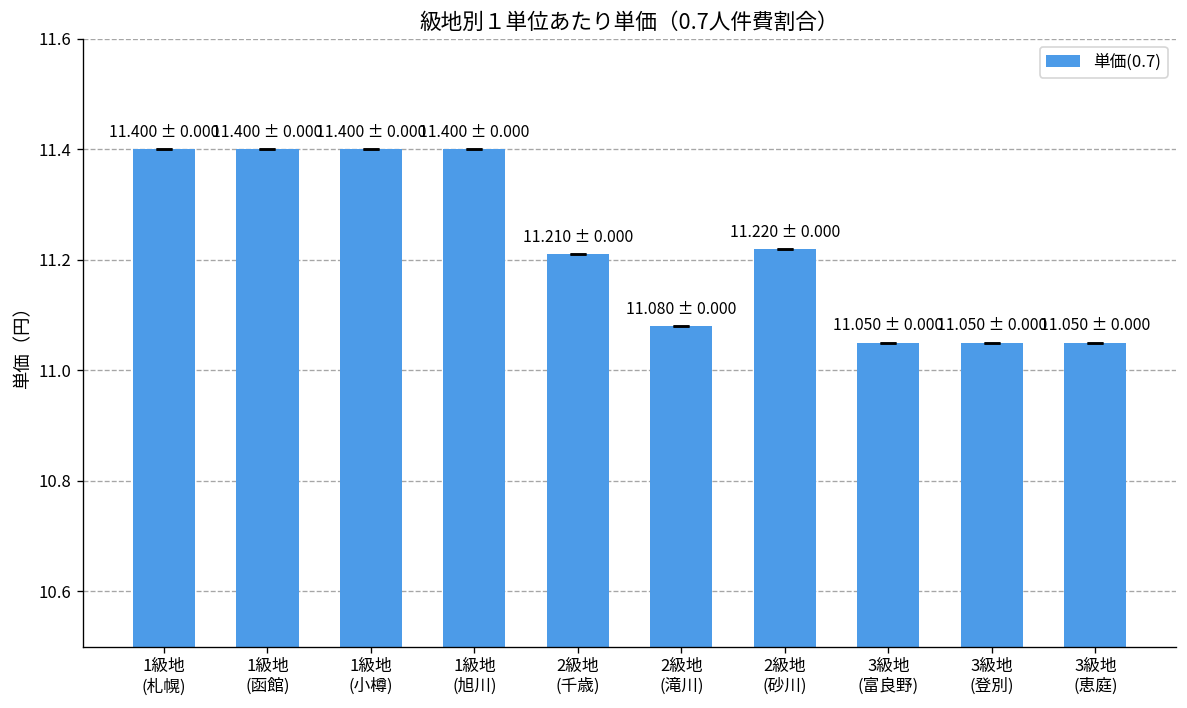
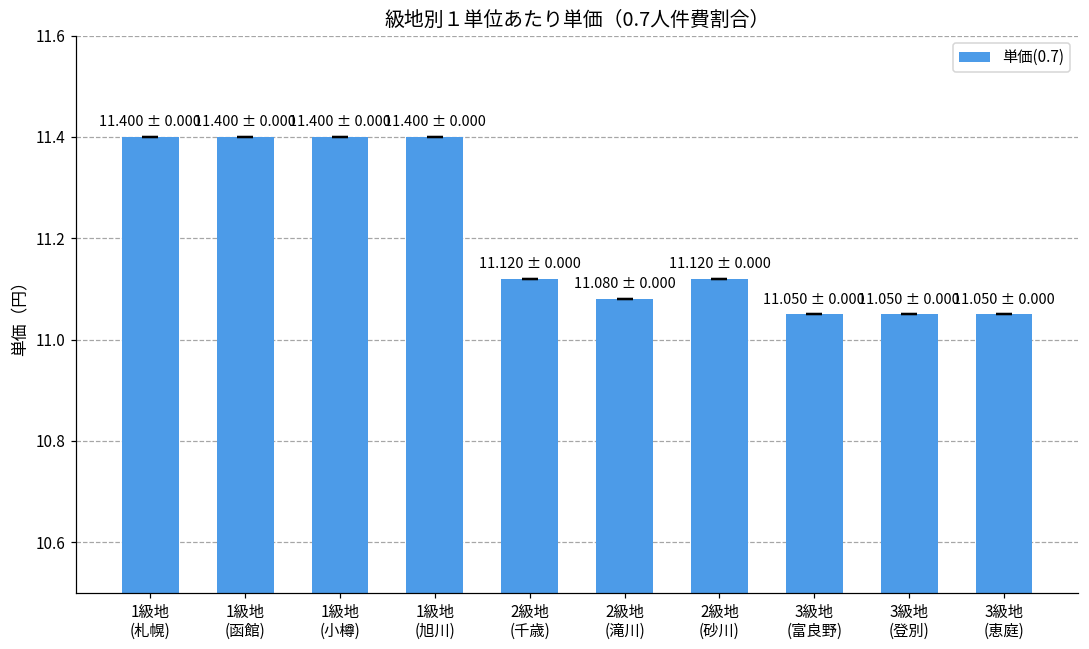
  {
    "1級地 (札幌)": 11.400,
    "1級地 (函館)": 11.400,
    "1級地 (小樽)": 11.400,
    "1級地 (旭川)": 11.400,
-   "2級地 (千歳)": 11.210,
+   "2級地 (千歳)": 11.120,
    "2級地 (滝川)": 11.080,
-   "2級地 (砂川)": 11.220,
+   "2級地 (砂川)": 11.120,
    "3級地 (富良野)": 11.050,
    "3級地 (登別)": 11.050,
    "3級地 (恵庭)": 11.050
  }
